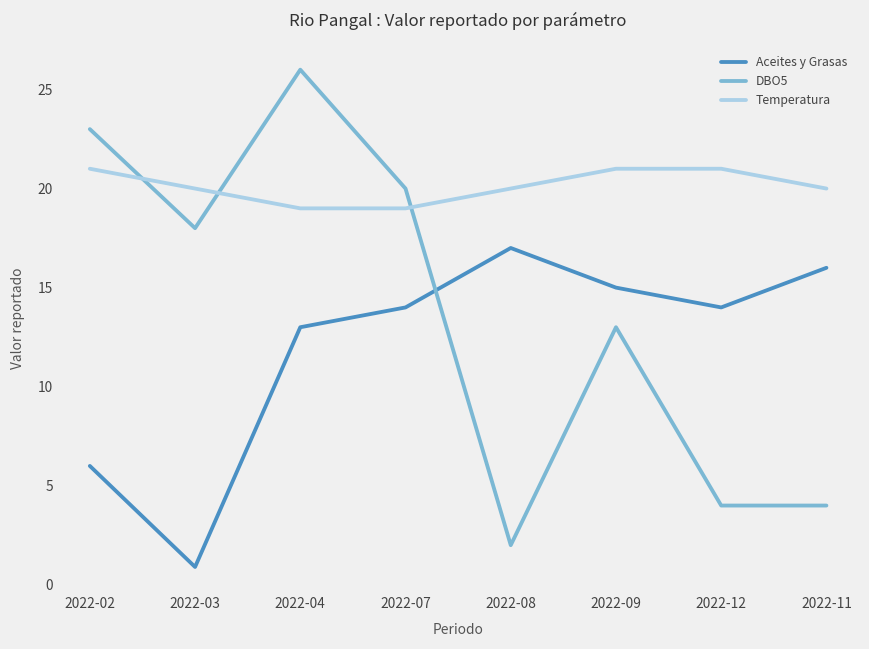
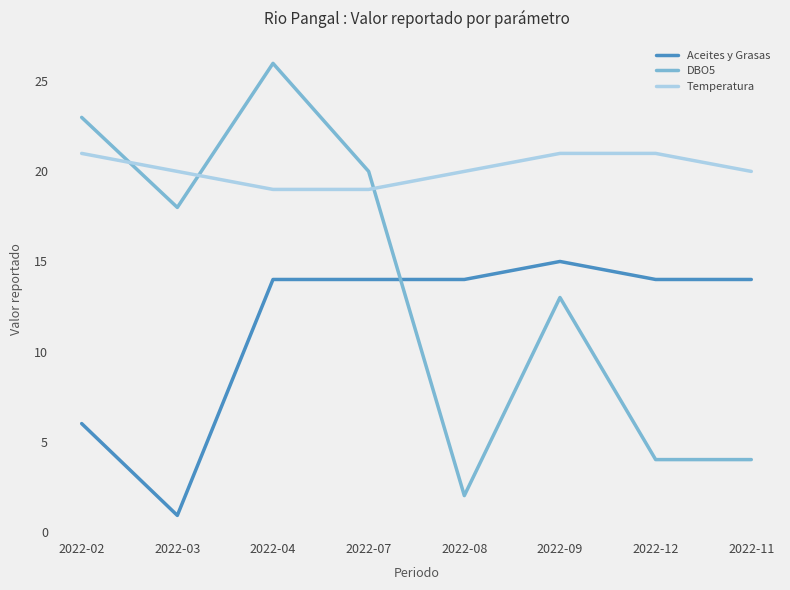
  {
    "Aceites y Grasas": {
      "2022-02": 6,
      "2022-03": 1,
-     "2022-04": 13,
+     "2022-04": 14,
      "2022-07": 14,
-     "2022-08": 17,
+     "2022-08": 14,
      "2022-09": 15,
      "2022-12": 14,
-     "2022-11": 16
+     "2022-11": 14
    }
  }
